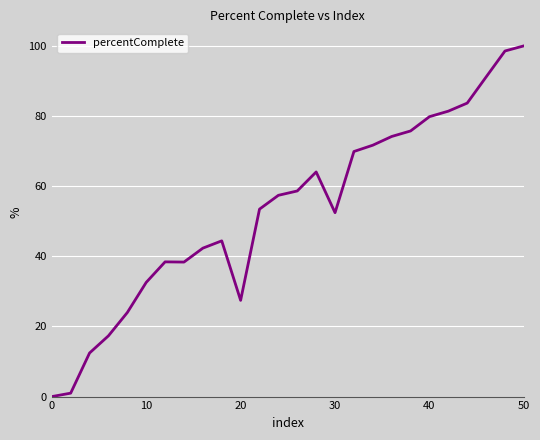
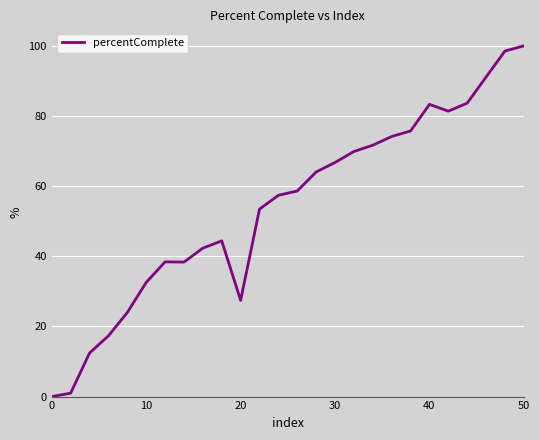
  {
    "0": 0,
    "10": 33,
    "20": 27,
-   "30": 52,
-   "40": 80,
+   "30": 67,
+   "40": 83,
    "50": 100
  }
